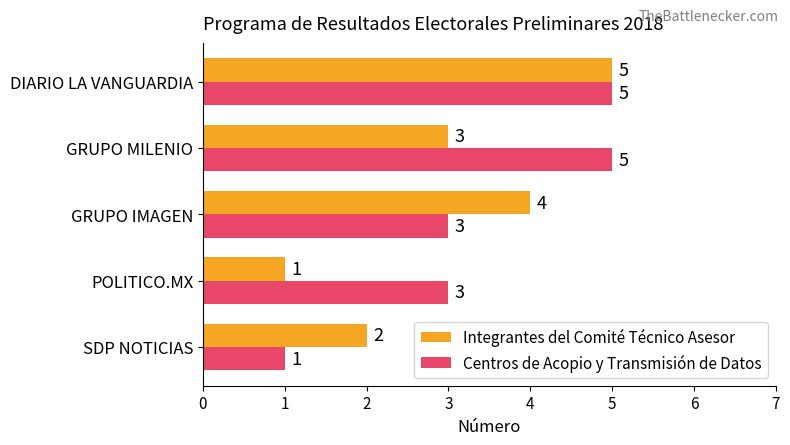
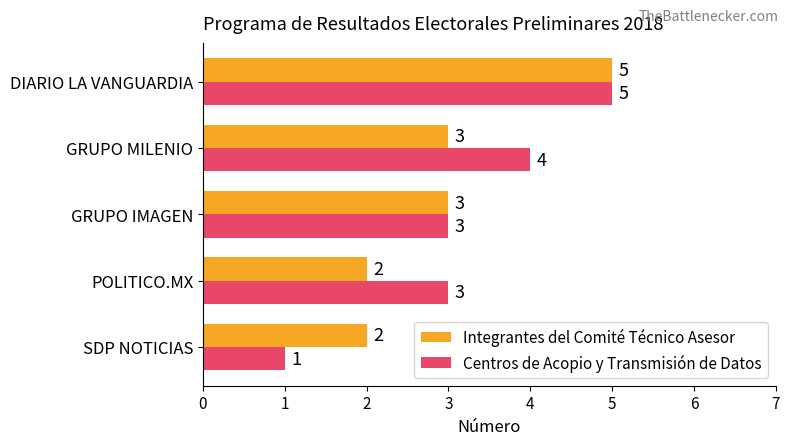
  {
    "Integrantes del Comité Técnico Asesor": {
      "DIARIO LA VANGUARDIA": 5,
      "GRUPO MILENIO": 3,
-     "GRUPO IMAGEN": 4,
-     "POLITICO.MX": 1,
+     "GRUPO IMAGEN": 3,
+     "POLITICO.MX": 2,
      "SDP NOTICIAS": 2
    },
    "Centros de Acopio y Transmisión de Datos": {
      "DIARIO LA VANGUARDIA": 5,
-     "GRUPO MILENIO": 5,
+     "GRUPO MILENIO": 4,
      "GRUPO IMAGEN": 3,
      "POLITICO.MX": 3,
      "SDP NOTICIAS": 1
    }
  }
